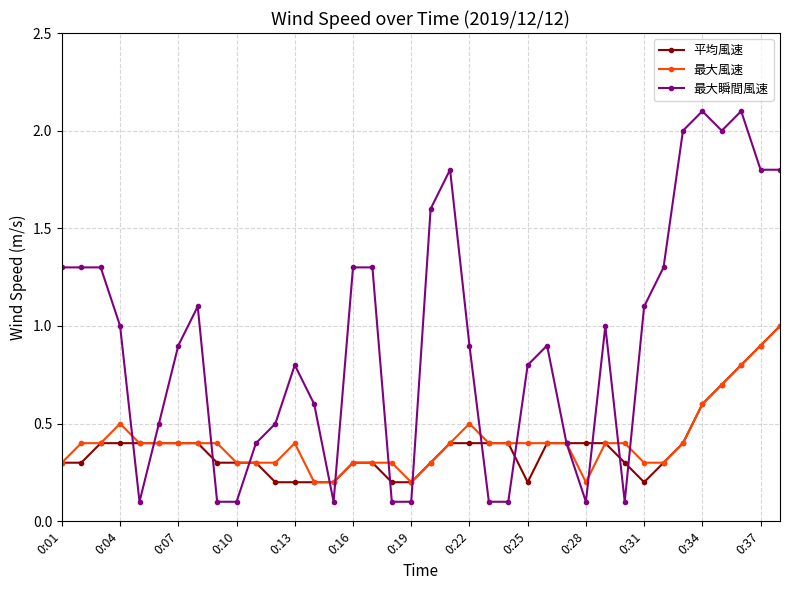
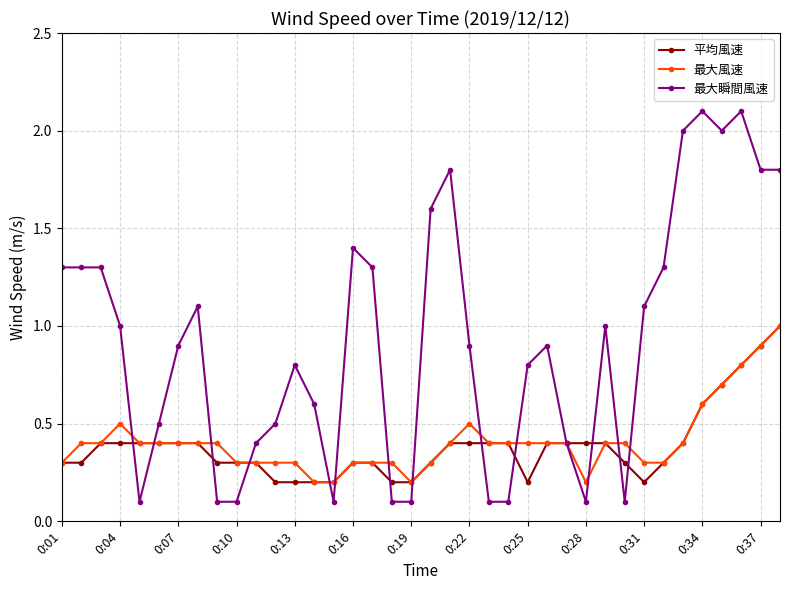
  {
    "平均風速": {
      "0:04": 0.4,
      "0:13": 0.2,
      "0:22": 0.4,
      "0:25": 0.2,
      "0:28": 0.4,
      "0:31": 0.2
    },
    "最大風速": {
      "0:04": 0.5,
-     "0:13": 0.4,
+     "0:13": 0.3,
      "0:22": 0.5,
      "0:25": 0.4,
      "0:28": 0.2,
      "0:31": 0.3
    },
    "最大瞬間風速": {
      "0:01": 1.3,
      "0:04": 1.0,
      "0:07": 0.9,
      "0:10": 0.1,
      "0:13": 0.8,
-     "0:16": 1.3,
+     "0:16": 1.4,
      "0:19": 0.1,
      "0:22": 0.9,
      "0:25": 0.8,
      "0:28": 0.1,
      "0:31": 1.1,
      "0:34": 2.1,
      "0:37": 1.8
    }
  }
